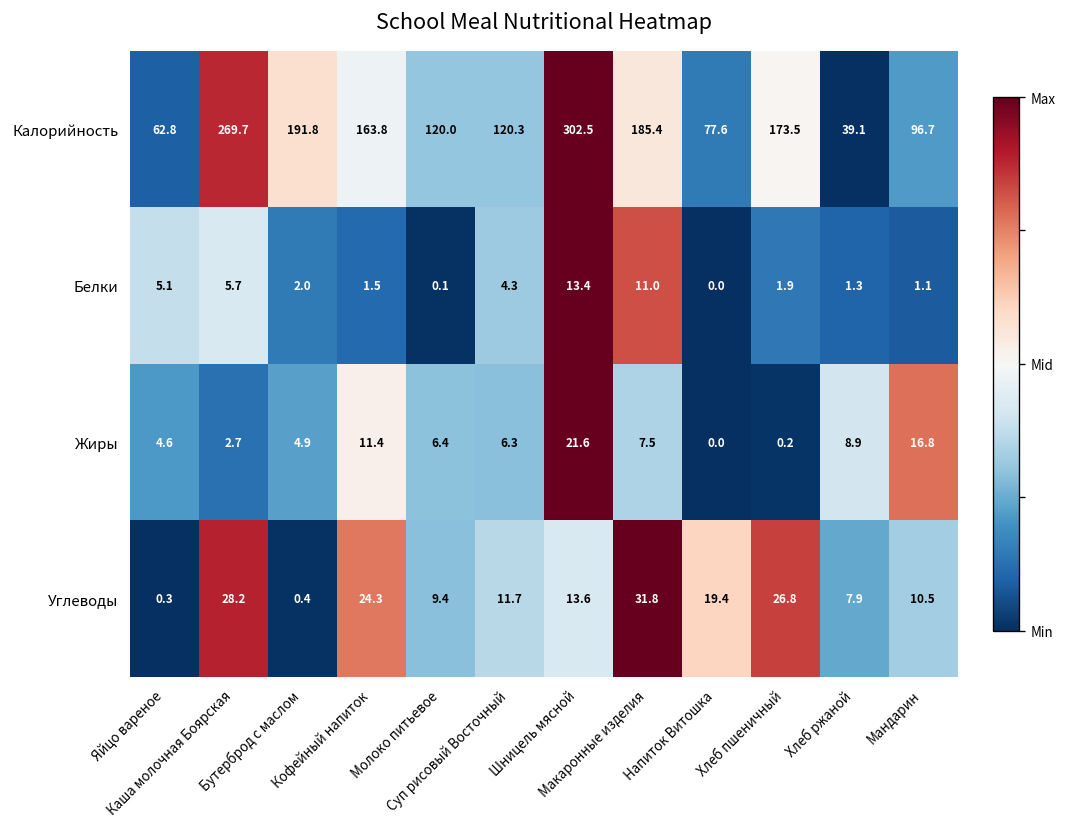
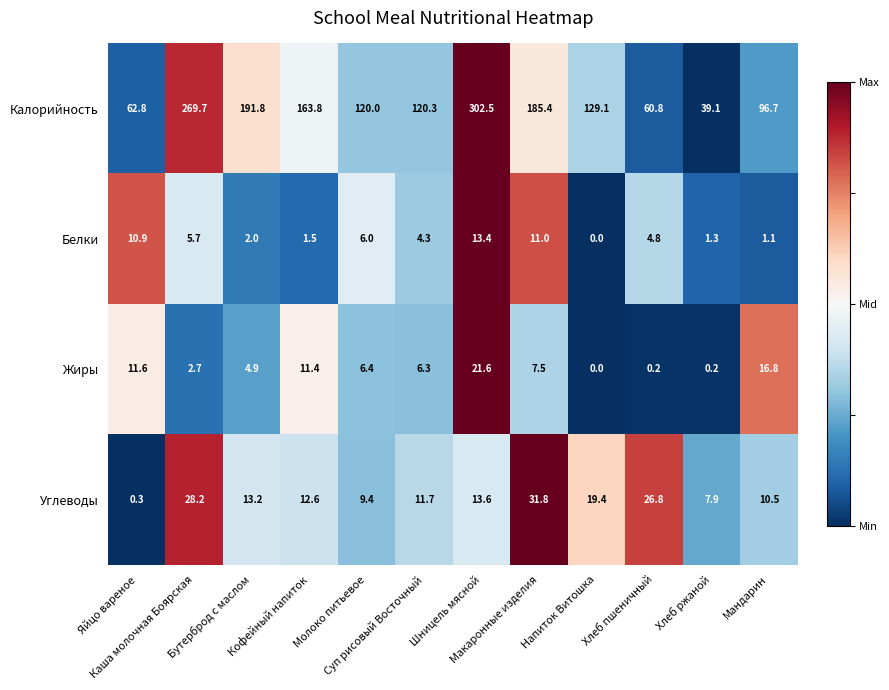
  {
    "Калорийность": {
      "Яйцо вареное": 62.8,
      "Каша молочная Боярская": 269.7,
      "Бутерброд с маслом": 191.8,
      "Кофейный напиток": 163.8,
      "Молоко питьевое": 120.0,
      "Суп рисовый Восточный": 120.3,
      "Шницель мясной": 302.5,
      "Макаронные изделия": 185.4,
-     "Напиток Витошка": 77.6,
-     "Хлеб пшеничный": 173.5,
+     "Напиток Витошка": 129.1,
+     "Хлеб пшеничный": 60.8,
      "Хлеб ржаной": 39.1,
      "Мандарин": 96.7
    },
    "Белки": {
-     "Яйцо вареное": 5.1,
+     "Яйцо вареное": 10.9,
      "Каша молочная Боярская": 5.7,
      "Бутерброд с маслом": 2.0,
      "Кофейный напиток": 1.5,
-     "Молоко питьевое": 0.1,
+     "Молоко питьевое": 6.0,
      "Суп рисовый Восточный": 4.3,
      "Шницель мясной": 13.4,
      "Макаронные изделия": 11.0,
      "Напиток Витошка": 0.0,
-     "Хлеб пшеничный": 1.9,
+     "Хлеб пшеничный": 4.8,
      "Хлеб ржаной": 1.3,
      "Мандарин": 1.1
    },
    "Жиры": {
-     "Яйцо вареное": 4.6,
+     "Яйцо вареное": 11.6,
      "Каша молочная Боярская": 2.7,
      "Бутерброд с маслом": 4.9,
      "Кофейный напиток": 11.4,
      "Молоко питьевое": 6.4,
      "Суп рисовый Восточный": 6.3,
      "Шницель мясной": 21.6,
      "Макаронные изделия": 7.5,
      "Напиток Витошка": 0.0,
      "Хлеб пшеничный": 0.2,
-     "Хлеб ржаной": 8.9,
+     "Хлеб ржаной": 0.2,
      "Мандарин": 16.8
    },
    "Углеводы": {
      "Яйцо вареное": 0.3,
      "Каша молочная Боярская": 28.2,
-     "Бутерброд с маслом": 0.4,
-     "Кофейный напиток": 24.3,
+     "Бутерброд с маслом": 13.2,
+     "Кофейный напиток": 12.6,
      "Молоко питьевое": 9.4,
      "Суп рисовый Восточный": 11.7,
      "Шницель мясной": 13.6,
      "Макаронные изделия": 31.8,
      "Напиток Витошка": 19.4,
      "Хлеб пшеничный": 26.8,
      "Хлеб ржаной": 7.9,
      "Мандарин": 10.5
    }
  }
